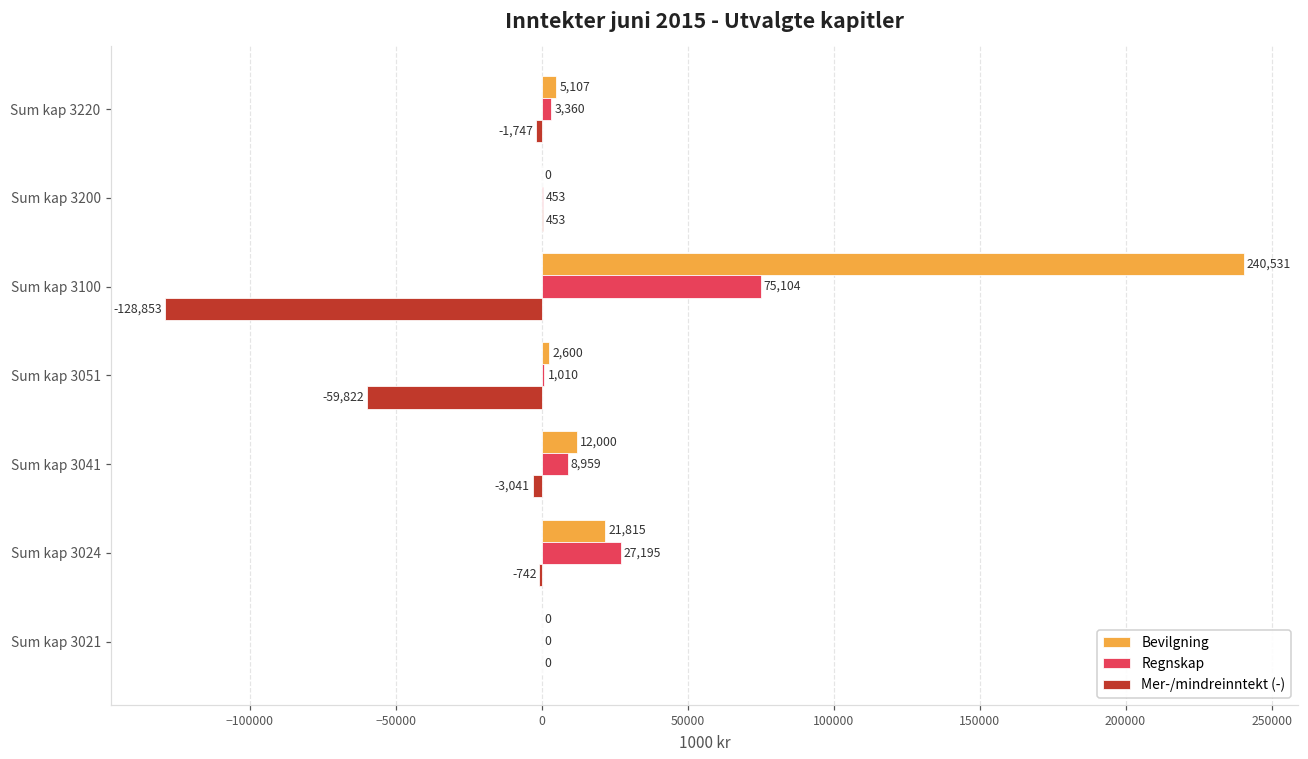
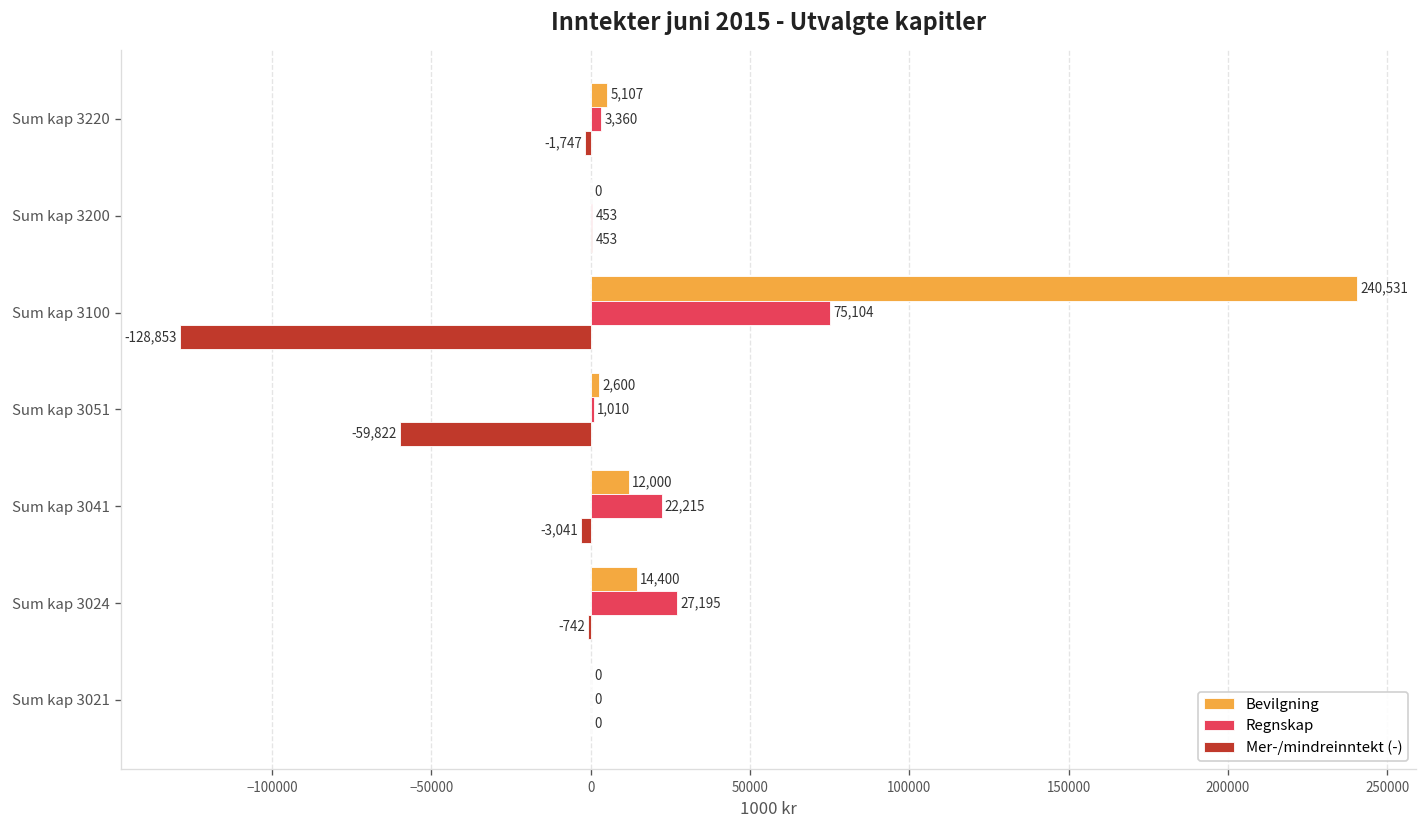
  {
    "Bevilgning": {
      "Sum kap 3220": "5,107",
      "Sum kap 3200": "0",
      "Sum kap 3100": "240,531",
      "Sum kap 3051": "2,600",
      "Sum kap 3041": "12,000",
-     "Sum kap 3024": "21,815",
+     "Sum kap 3024": "14,400",
      "Sum kap 3021": "0"
    },
    "Regnskap": {
      "Sum kap 3220": "3,360",
      "Sum kap 3200": "453",
      "Sum kap 3100": "75,104",
      "Sum kap 3051": "1,010",
-     "Sum kap 3041": "8,959",
+     "Sum kap 3041": "22,215",
      "Sum kap 3024": "27,195",
      "Sum kap 3021": "0"
    },
    "Mer-/mindreinntekt (-)": {
      "Sum kap 3220": "-1,747",
      "Sum kap 3200": "453",
      "Sum kap 3100": "-128,853",
      "Sum kap 3051": "-59,822",
      "Sum kap 3041": "-3,041",
      "Sum kap 3024": "-742",
      "Sum kap 3021": "0"
    }
  }
